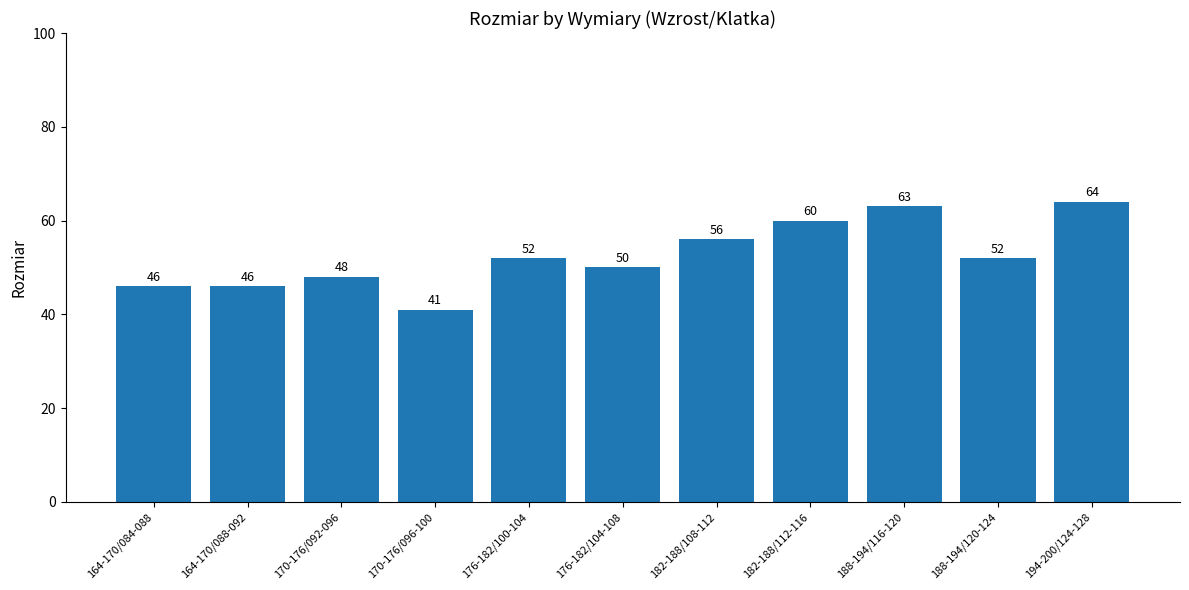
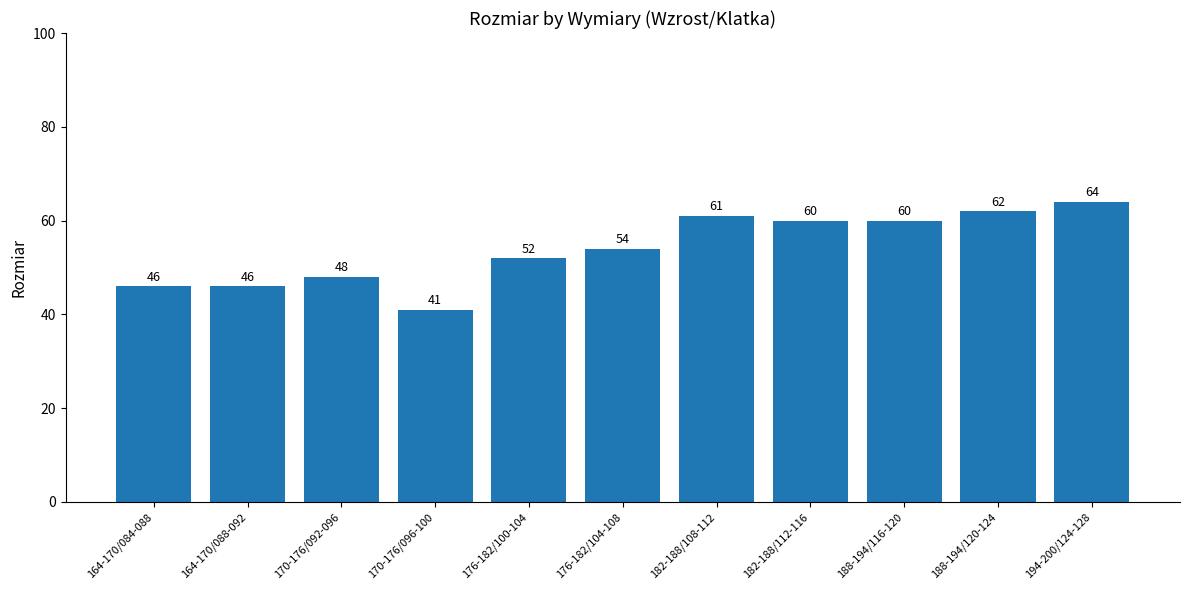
  {
    "164-170/084-088": 46,
    "164-170/088-092": 46,
    "170-176/092-096": 48,
    "170-176/096-100": 41,
    "176-182/100-104": 52,
-   "176-182/104-108": 50,
-   "182-188/108-112": 56,
+   "176-182/104-108": 54,
+   "182-188/108-112": 61,
    "182-188/112-116": 60,
-   "188-194/116-120": 63,
-   "188-194/120-124": 52,
+   "188-194/116-120": 60,
+   "188-194/120-124": 62,
    "194-200/124-128": 64
  }
